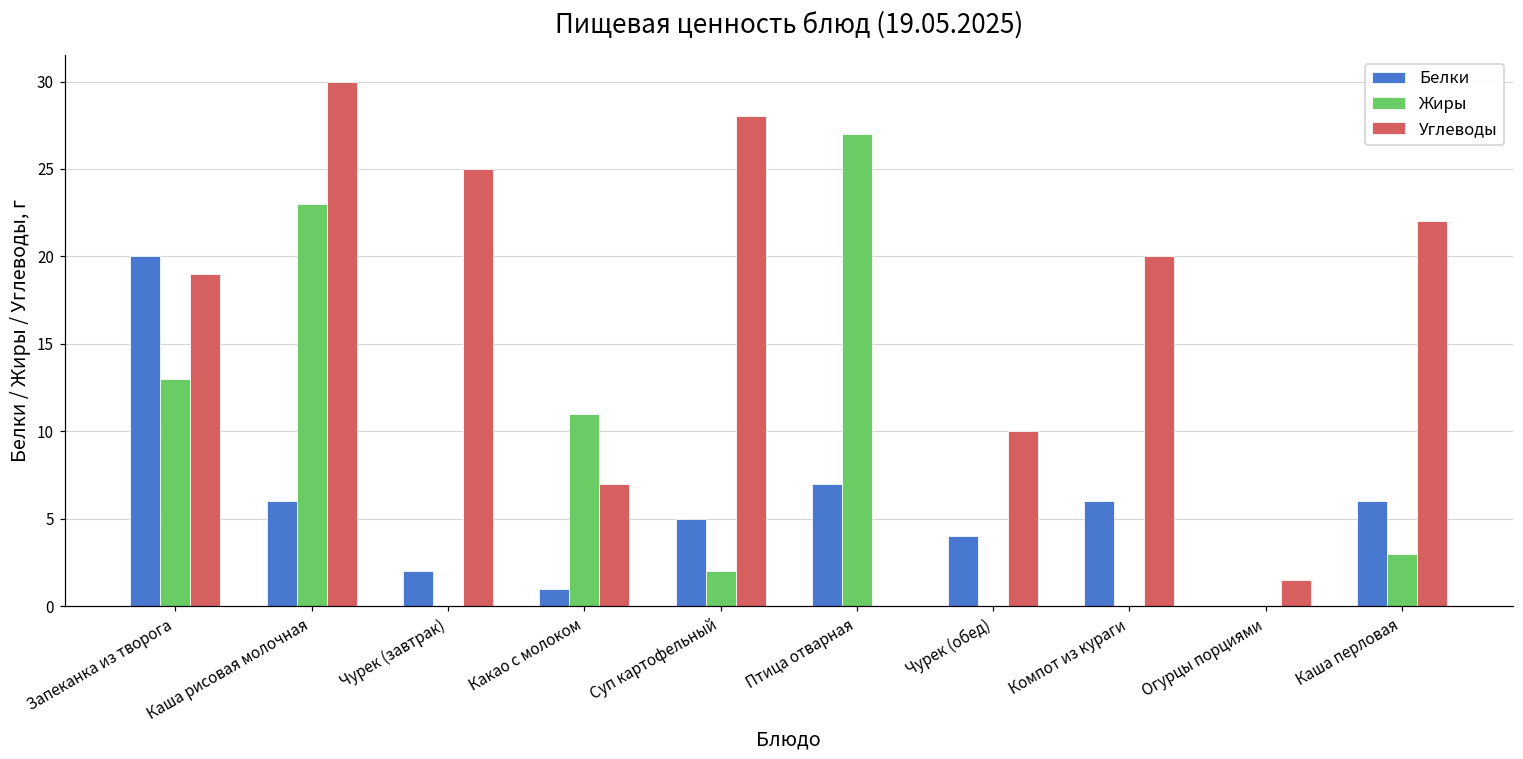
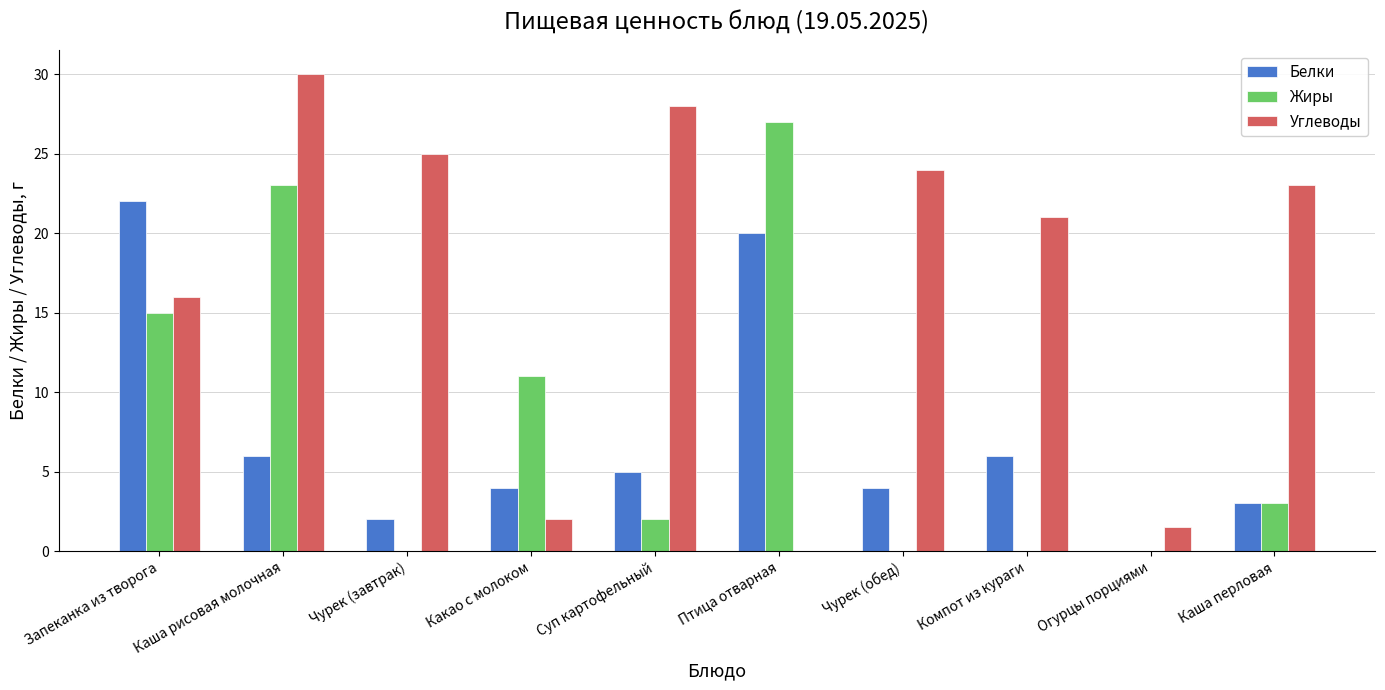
  {
    "Белки": {
-     "Запеканка из творога": 20,
+     "Запеканка из творога": 22,
      "Каша рисовая молочная": 6,
      "Чурек (завтрак)": 2,
-     "Какао с молоком": 1,
+     "Какао с молоком": 4,
      "Суп картофельный": 5,
-     "Птица отварная": 7,
+     "Птица отварная": 20,
      "Чурек (обед)": 4,
      "Компот из кураги": 6,
      "Огурцы порциями": 0,
-     "Каша перловая": 6
+     "Каша перловая": 3
    },
    "Жиры": {
-     "Запеканка из творога": 13,
+     "Запеканка из творога": 15,
      "Каша рисовая молочная": 23,
      "Чурек (завтрак)": 0,
      "Какао с молоком": 11,
      "Суп картофельный": 2,
      "Птица отварная": 27,
      "Чурек (обед)": 0,
      "Компот из кураги": 0,
      "Огурцы порциями": 0,
      "Каша перловая": 3
    },
    "Углеводы": {
-     "Запеканка из творога": 19,
+     "Запеканка из творога": 16,
      "Каша рисовая молочная": 30,
      "Чурек (завтрак)": 25,
-     "Какао с молоком": 7,
+     "Какао с молоком": 2,
      "Суп картофельный": 28,
      "Птица отварная": 0,
-     "Чурек (обед)": 10,
-     "Компот из кураги": 20,
+     "Чурек (обед)": 24,
+     "Компот из кураги": 21,
      "Огурцы порциями": 1.5,
-     "Каша перловая": 22
+     "Каша перловая": 23
    }
  }
